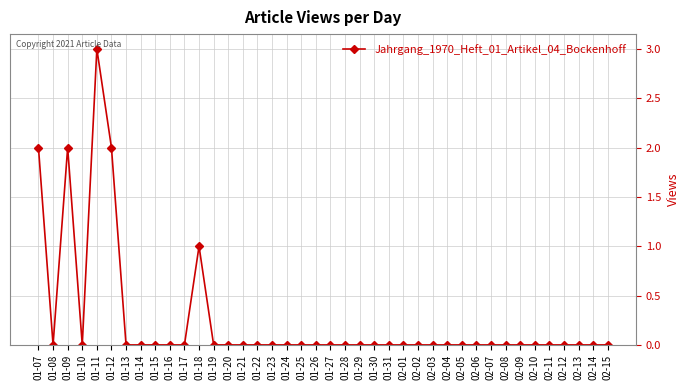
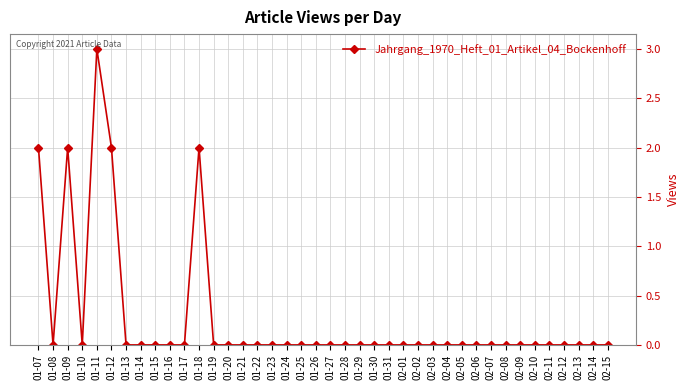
  {
    "01-07": 2,
    "01-08": 0,
    "01-09": 2,
    "01-10": 0,
    "01-12": 2,
    "01-13": 0,
    "01-14": 0,
    "01-15": 0,
    "01-16": 0,
    "01-17": 0,
-   "01-18": 1,
+   "01-18": 2,
    "01-19": 0,
    "01-20": 0,
    "01-21": 0,
    "01-22": 0,
    "01-23": 0,
    "01-24": 0,
    "01-25": 0,
    "01-26": 0,
    "01-27": 0,
    "01-28": 0,
    "01-29": 0,
    "01-30": 0,
    "01-31": 0,
    "02-01": 0,
    "02-02": 0,
    "02-03": 0,
    "02-04": 0,
    "02-05": 0,
    "02-06": 0,
    "02-07": 0,
    "02-08": 0,
    "02-09": 0,
    "02-10": 0,
    "02-11": 0,
    "02-12": 0,
    "02-13": 0,
    "02-14": 0,
    "02-15": 0
  }
